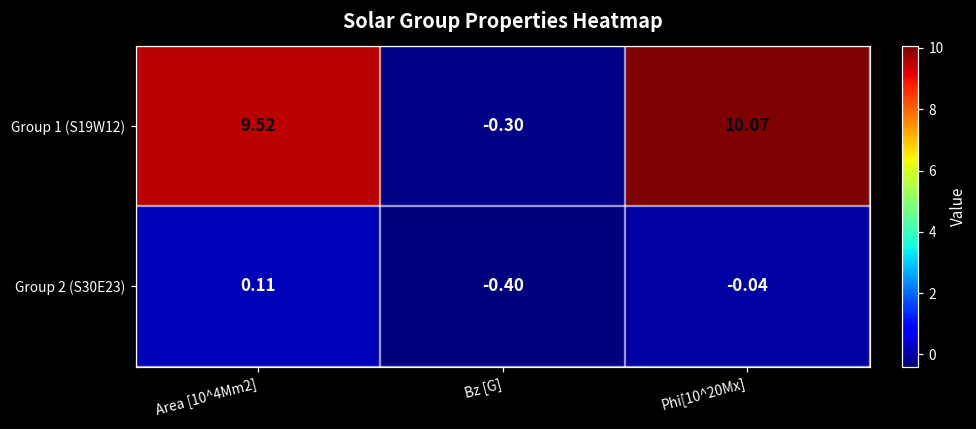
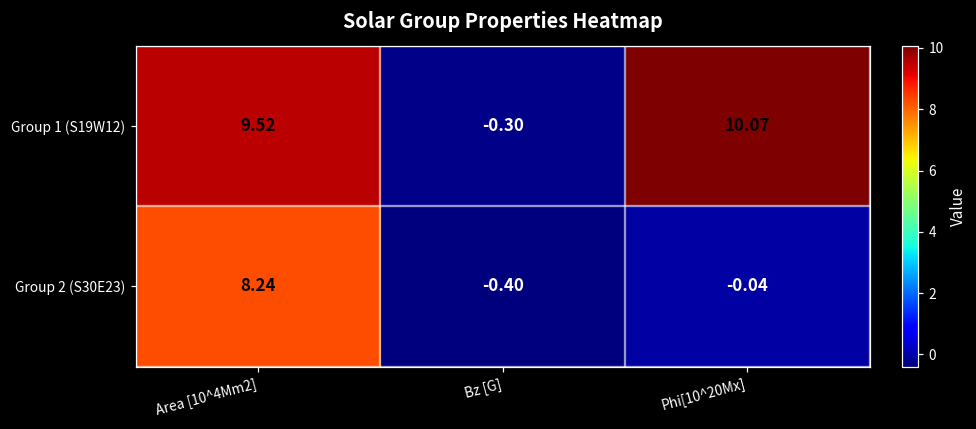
  {
    "Group 1 (S19W12)": {
      "Area [10^4Mm2]": 9.52,
      "Bz [G]": -0.30,
      "Phi[10^20Mx]": 10.07
    },
    "Group 2 (S30E23)": {
-     "Area [10^4Mm2]": 0.11,
+     "Area [10^4Mm2]": 8.24,
      "Bz [G]": -0.40,
      "Phi[10^20Mx]": -0.04
    }
  }
